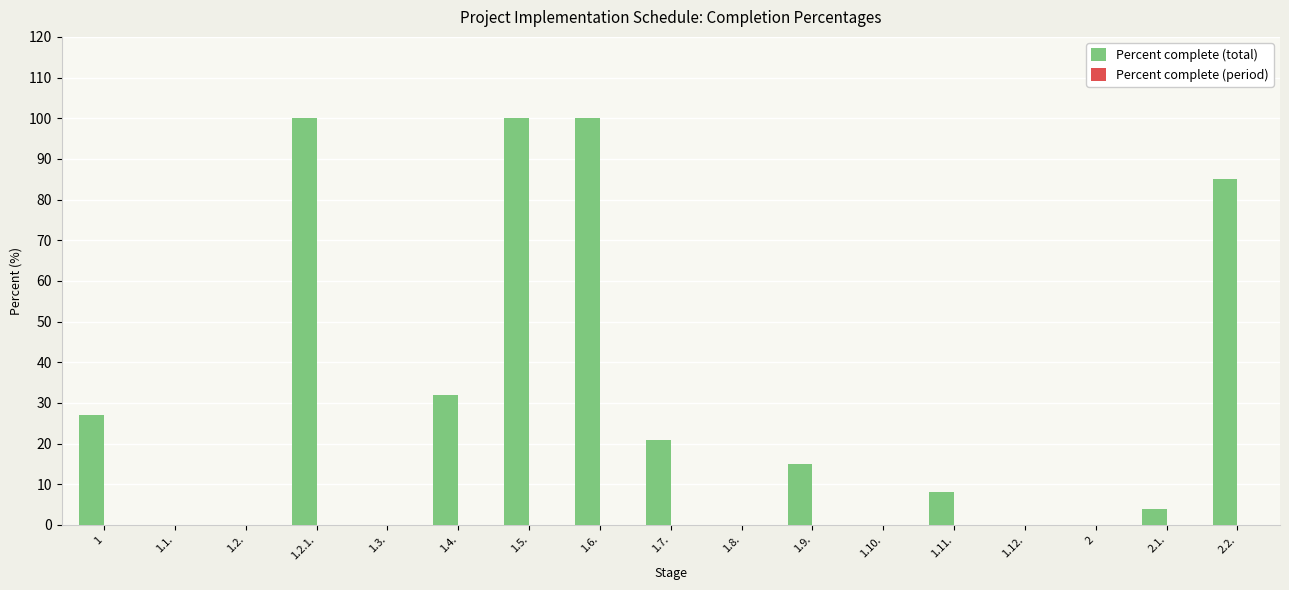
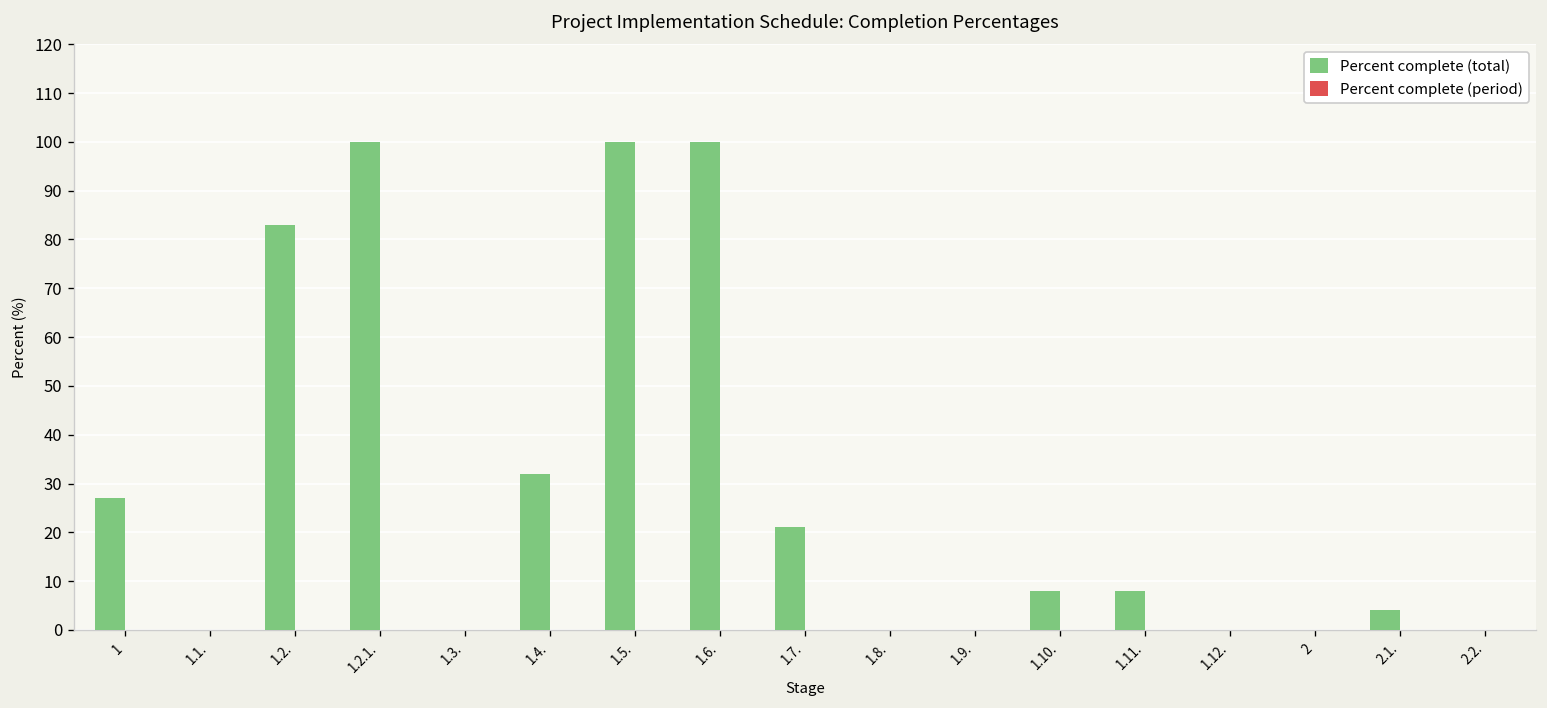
  {
    "Percent complete (total)": {
      "1": 27,
      "1.1.": 0,
-     "1.2.": 0,
+     "1.2.": 83,
      "1.2.1.": 100,
      "1.3.": 0,
      "1.4.": 32,
      "1.5.": 100,
      "1.6.": 100,
      "1.7.": 21,
      "1.8.": 0,
-     "1.9.": 15,
-     "1.10.": 0,
+     "1.9.": 0,
+     "1.10.": 8,
      "1.11.": 8,
      "1.12.": 0,
      "2": 0,
      "2.1.": 4,
-     "2.2.": 85
+     "2.2.": 0
    },
    "Percent complete (period)": {
      "1": 0,
      "1.1.": 0,
      "1.2.": 0,
      "1.2.1.": 0,
      "1.3.": 0,
      "1.4.": 0,
      "1.5.": 0,
      "1.6.": 0,
      "1.7.": 0,
      "1.8.": 0,
      "1.9.": 0,
      "1.10.": 0,
      "1.11.": 0,
      "1.12.": 0,
      "2": 0,
      "2.1.": 0,
      "2.2.": 0
    }
  }
